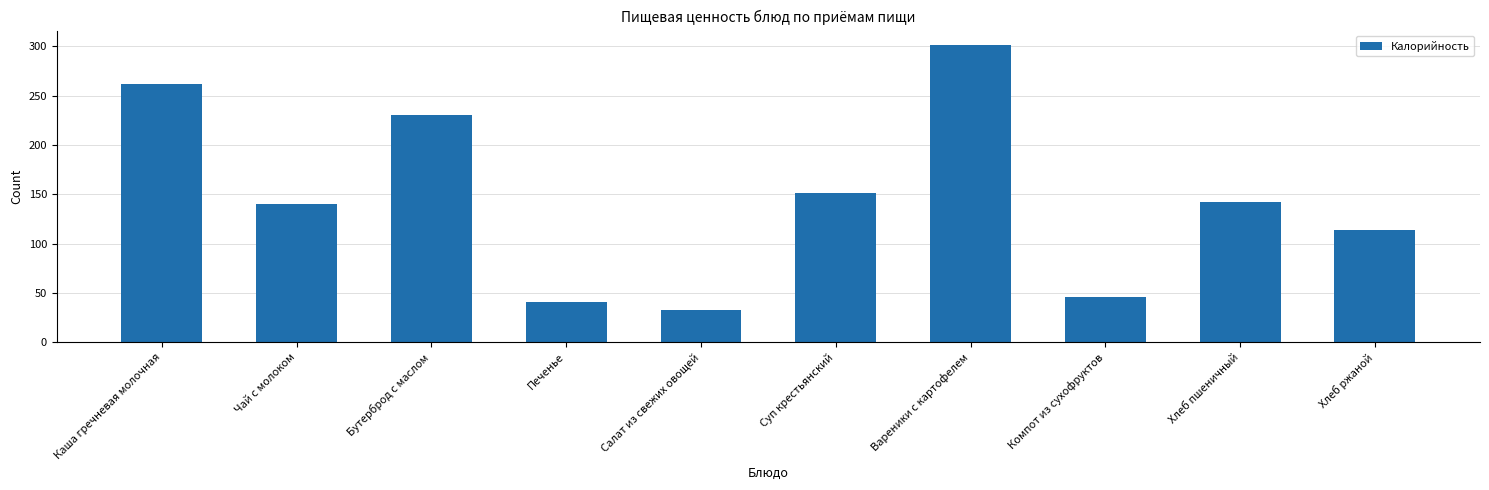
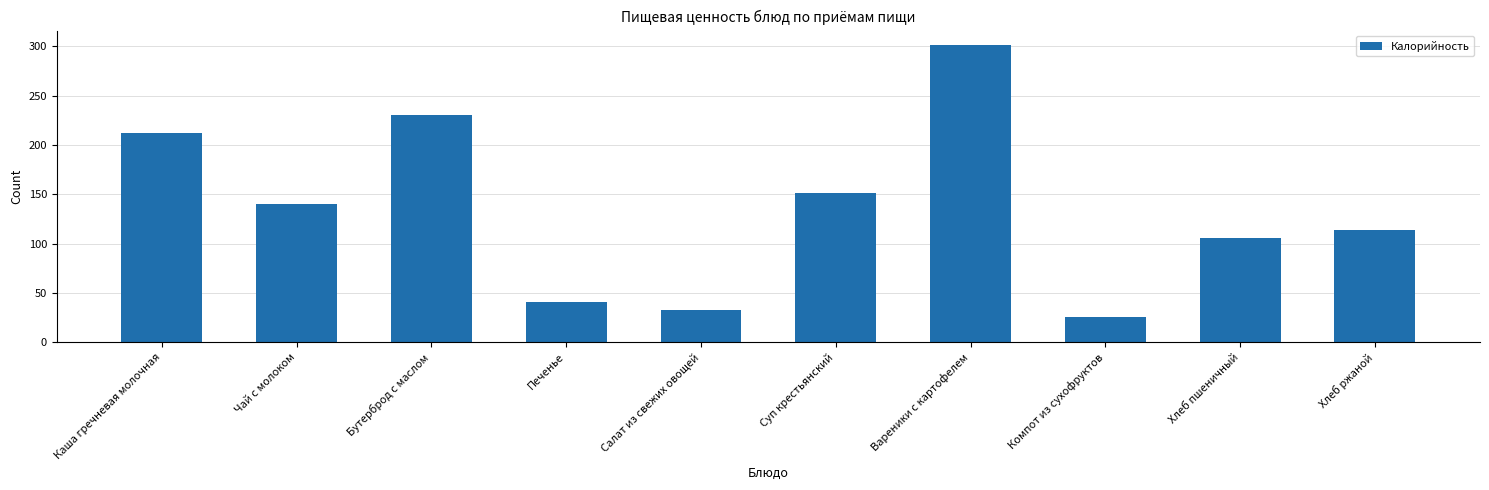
  {
-   "Каша гречневая молочная": 260,
+   "Каша гречневая молочная": 210,
    "Чай с молоком": 140,
    "Бутерброд с маслом": 230,
    "Печенье": 40,
    "Салат из свежих овощей": 30,
    "Суп крестьянский": 150,
    "Вареники с картофелем": 300,
-   "Компот из сухофруктов": 50,
-   "Хлеб пшеничный": 140,
+   "Компот из сухофруктов": 30,
+   "Хлеб пшеничный": 110,
    "Хлеб ржаной": 110
  }
